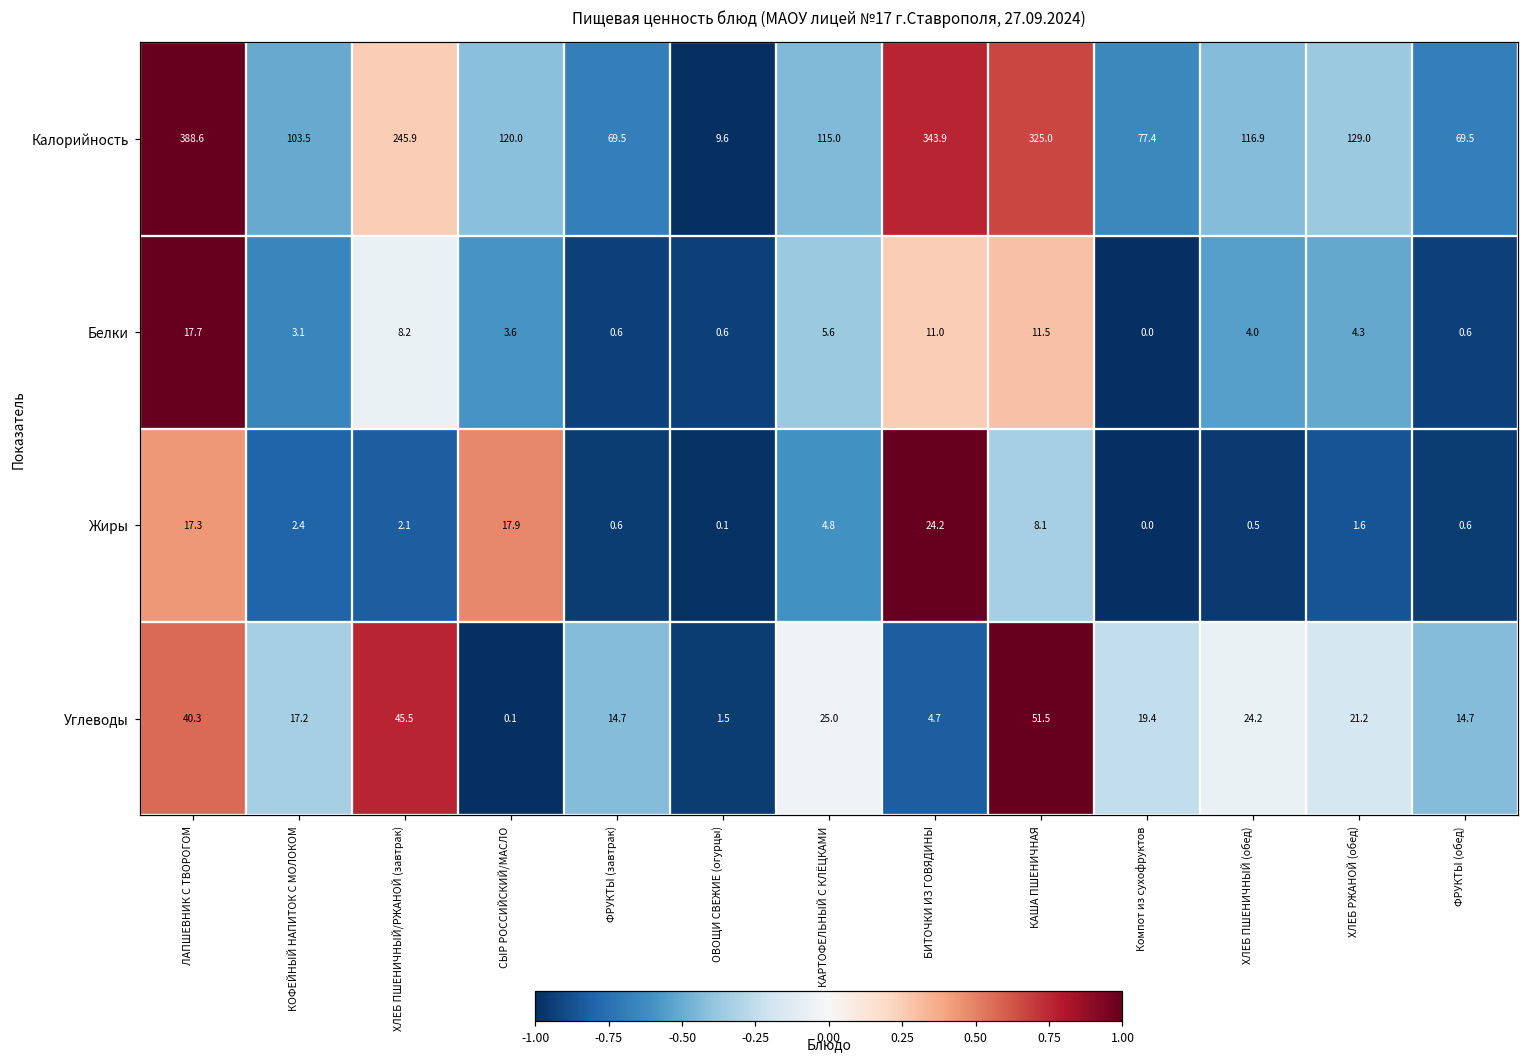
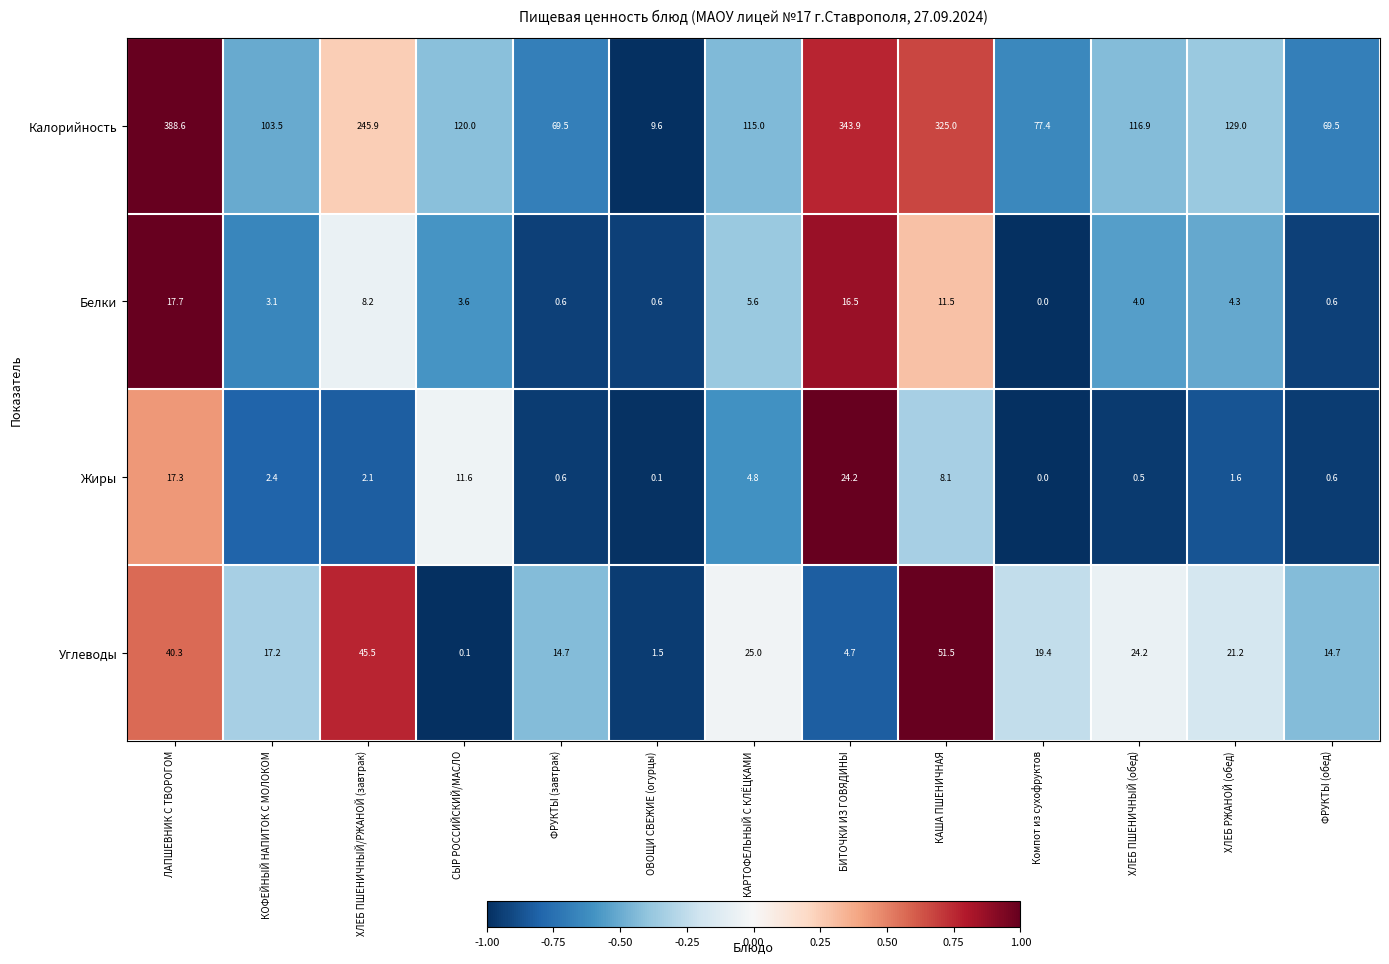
  {
    "Калорийность": {
      "ЛАПШЕВНИК С ТВОРОГОМ": 388.6,
      "КОФЕЙНЫЙ НАПИТОК С МОЛОКОМ": 103.5,
      "ХЛЕБ ПШЕНИЧНЫЙ/РЖАНОЙ (завтрак)": 245.9,
      "СЫР РОССИЙСКИЙ/МАСЛО": 120.0,
      "ФРУКТЫ (завтрак)": 69.5,
      "ОВОЩИ СВЕЖИЕ (огурцы)": 9.6,
      "СУП КАРТОФЕЛЬНЫЙ С КЛЁЦКАМИ": 115.0,
      "БИТОЧКИ ИЗ ГОВЯДИНЫ": 343.9,
      "КАША ПШЕНИЧНАЯ": 325.0,
      "Компот из сухофруктов": 77.4,
      "ХЛЕБ ПШЕНИЧНЫЙ (обед)": 116.9,
      "ХЛЕБ РЖАНОЙ (обед)": 129.0,
      "ФРУКТЫ (обед)": 69.5
    },
    "Белки": {
      "ЛАПШЕВНИК С ТВОРОГОМ": 17.7,
      "КОФЕЙНЫЙ НАПИТОК С МОЛОКОМ": 3.1,
      "ХЛЕБ ПШЕНИЧНЫЙ/РЖАНОЙ (завтрак)": 8.2,
      "СЫР РОССИЙСКИЙ/МАСЛО": 3.6,
      "ФРУКТЫ (завтрак)": 0.6,
      "ОВОЩИ СВЕЖИЕ (огурцы)": 0.6,
      "СУП КАРТОФЕЛЬНЫЙ С КЛЁЦКАМИ": 5.6,
-     "БИТОЧКИ ИЗ ГОВЯДИНЫ": 11.0,
+     "БИТОЧКИ ИЗ ГОВЯДИНЫ": 16.5,
      "КАША ПШЕНИЧНАЯ": 11.5,
      "Компот из сухофруктов": 0.0,
      "ХЛЕБ ПШЕНИЧНЫЙ (обед)": 4.0,
      "ХЛЕБ РЖАНОЙ (обед)": 4.3,
      "ФРУКТЫ (обед)": 0.6
    },
    "Жиры": {
      "ЛАПШЕВНИК С ТВОРОГОМ": 17.3,
      "КОФЕЙНЫЙ НАПИТОК С МОЛОКОМ": 2.4,
      "ХЛЕБ ПШЕНИЧНЫЙ/РЖАНОЙ (завтрак)": 2.1,
-     "СЫР РОССИЙСКИЙ/МАСЛО": 17.9,
+     "СЫР РОССИЙСКИЙ/МАСЛО": 11.6,
      "ФРУКТЫ (завтрак)": 0.6,
      "ОВОЩИ СВЕЖИЕ (огурцы)": 0.1,
      "СУП КАРТОФЕЛЬНЫЙ С КЛЁЦКАМИ": 4.8,
      "БИТОЧКИ ИЗ ГОВЯДИНЫ": 24.2,
      "КАША ПШЕНИЧНАЯ": 8.1,
      "Компот из сухофруктов": 0.0,
      "ХЛЕБ ПШЕНИЧНЫЙ (обед)": 0.5,
      "ХЛЕБ РЖАНОЙ (обед)": 1.6,
      "ФРУКТЫ (обед)": 0.6
    },
    "Углеводы": {
      "ЛАПШЕВНИК С ТВОРОГОМ": 40.3,
      "КОФЕЙНЫЙ НАПИТОК С МОЛОКОМ": 17.2,
      "ХЛЕБ ПШЕНИЧНЫЙ/РЖАНОЙ (завтрак)": 45.5,
      "СЫР РОССИЙСКИЙ/МАСЛО": 0.1,
      "ФРУКТЫ (завтрак)": 14.7,
      "ОВОЩИ СВЕЖИЕ (огурцы)": 1.5,
      "СУП КАРТОФЕЛЬНЫЙ С КЛЁЦКАМИ": 25.0,
      "БИТОЧКИ ИЗ ГОВЯДИНЫ": 4.7,
      "КАША ПШЕНИЧНАЯ": 51.5,
      "Компот из сухофруктов": 19.4,
      "ХЛЕБ ПШЕНИЧНЫЙ (обед)": 24.2,
      "ХЛЕБ РЖАНОЙ (обед)": 21.2,
      "ФРУКТЫ (обед)": 14.7
    }
  }
